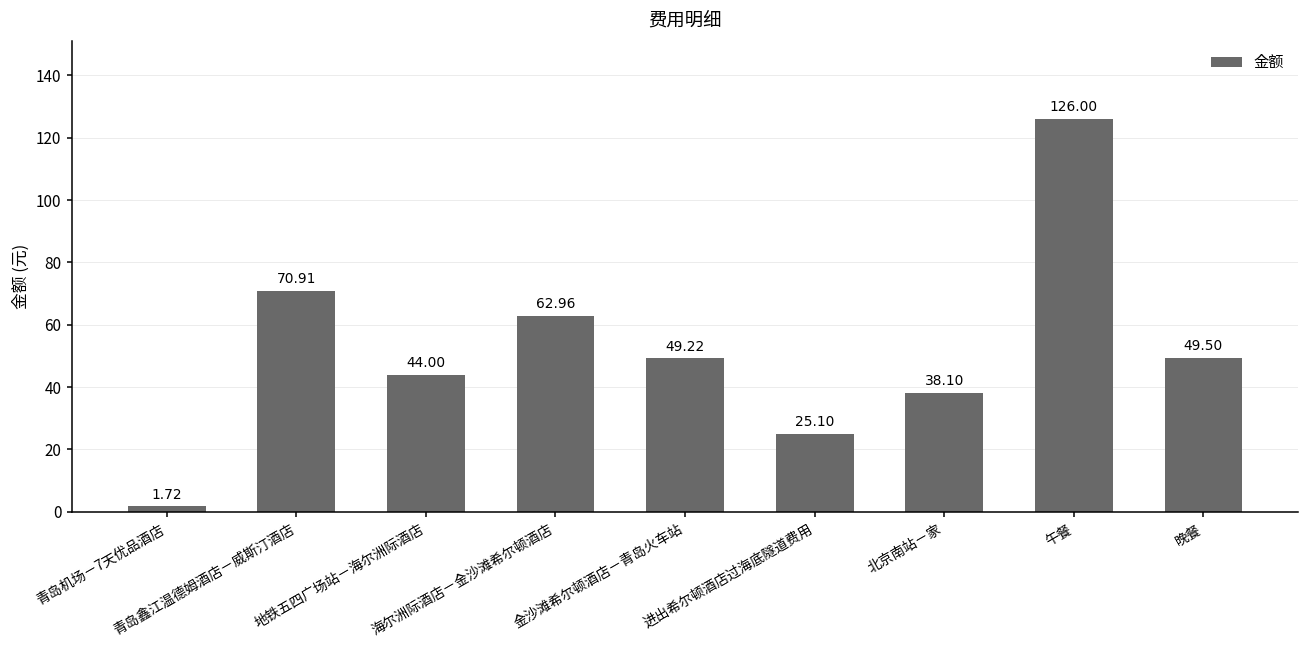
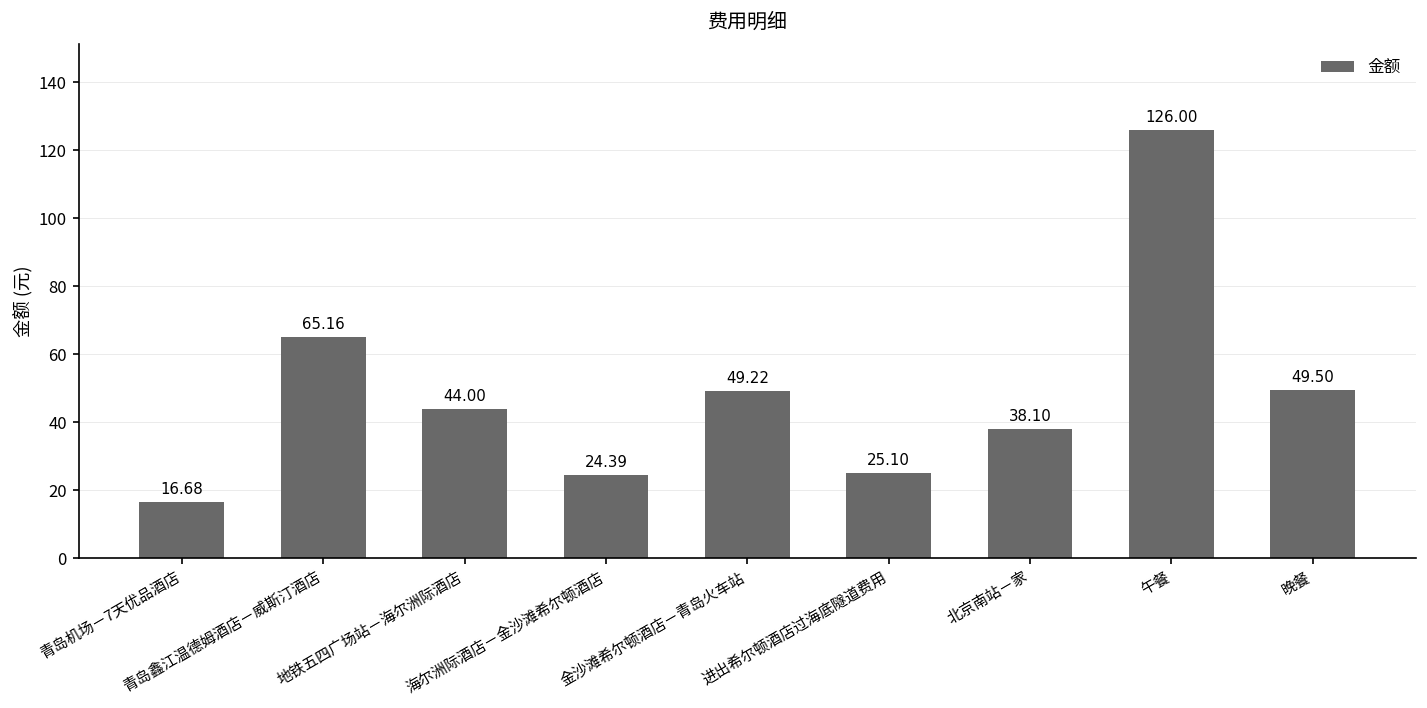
  {
-   "青岛机场－7天优品酒店": 1.72,
-   "青岛鑫江温德姆酒店－威斯汀酒店": 70.91,
+   "青岛机场－7天优品酒店": 16.68,
+   "青岛鑫江温德姆酒店－威斯汀酒店": 65.16,
    "地铁五四广场站－海尔洲际酒店": 44.00,
-   "海尔洲际酒店－金沙滩希尔顿酒店": 62.96,
+   "海尔洲际酒店－金沙滩希尔顿酒店": 24.39,
    "金沙滩希尔顿酒店－青岛火车站": 49.22,
    "进出希尔顿酒店过海底隧道费用": 25.10,
    "北京南站－家": 38.10,
    "午餐": 126.00,
    "晚餐": 49.50
  }
